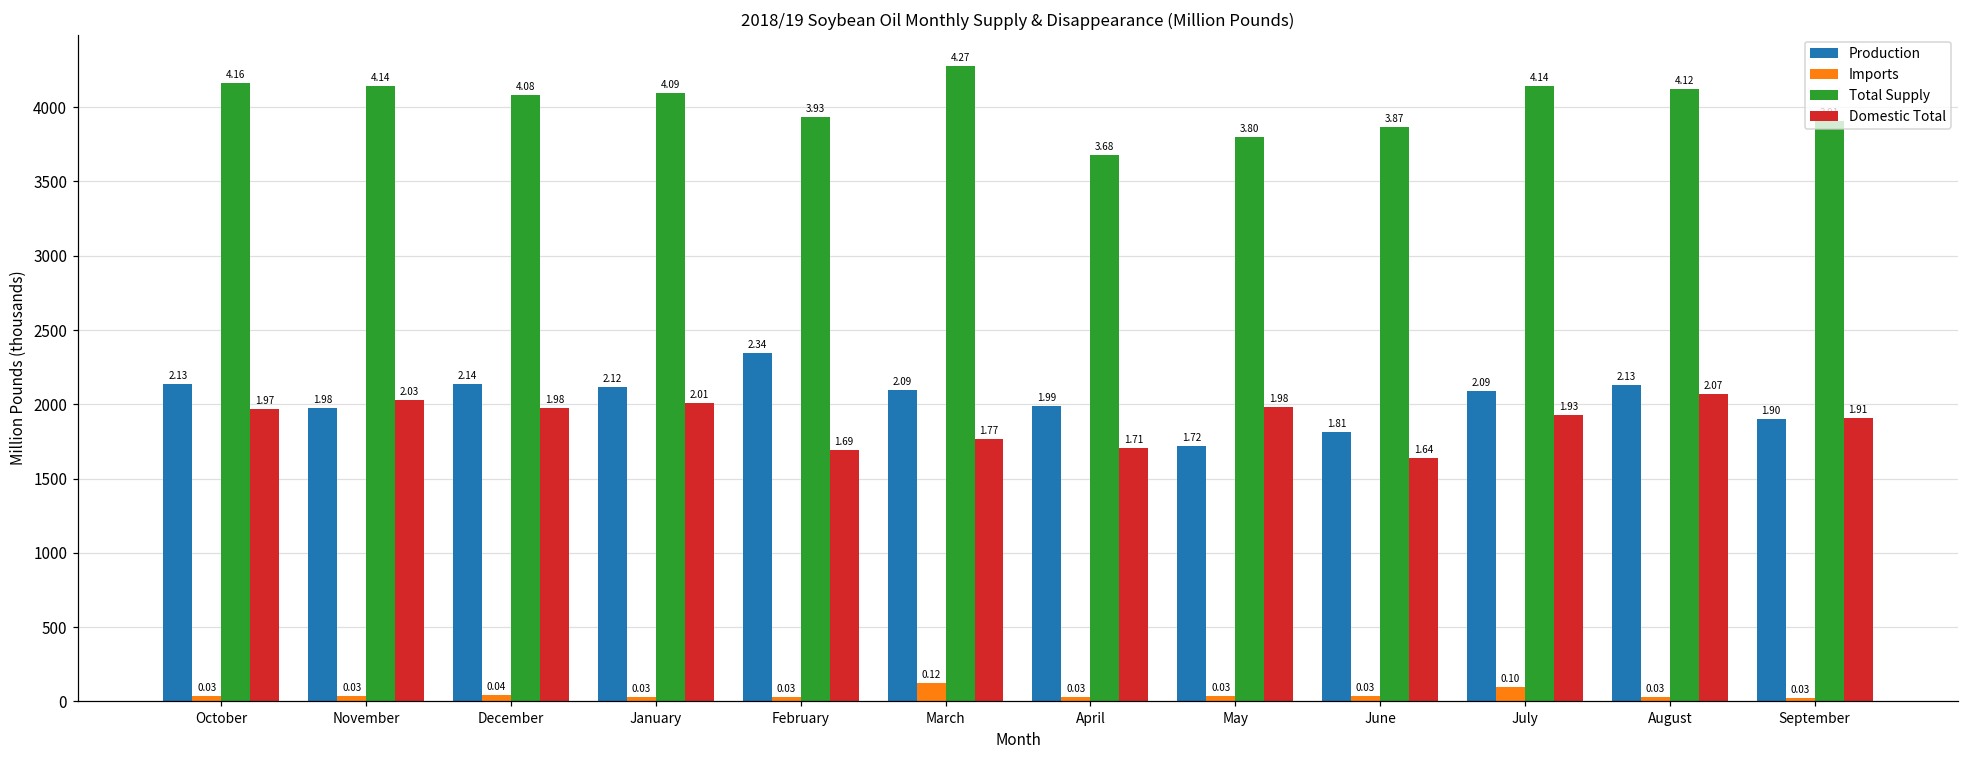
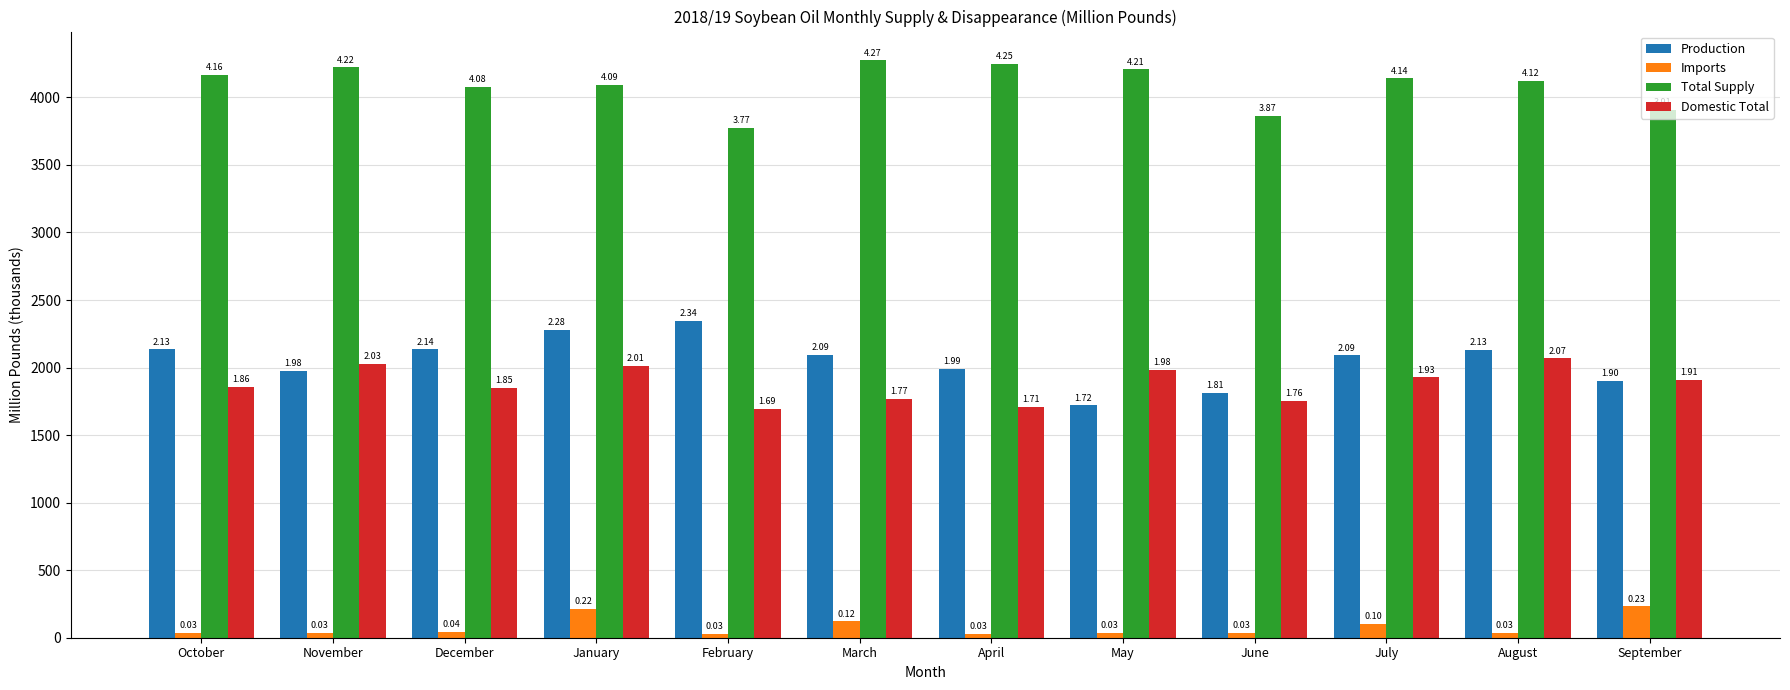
  {
    "Production": {
-     "January": 2.12
+     "January": 2.28
    },
    "Imports": {
-     "January": 0.03,
-     "September": 0.03
+     "January": 0.22,
+     "September": 0.23
    },
    "Total Supply": {
-     "November": 4.14,
-     "February": 3.93,
-     "April": 3.68,
-     "May": 3.80
+     "November": 4.22,
+     "February": 3.77,
+     "April": 4.25,
+     "May": 4.21
    },
    "Domestic Total": {
-     "October": 1.97,
-     "December": 1.98,
-     "June": 1.64
+     "October": 1.86,
+     "December": 1.85,
+     "June": 1.76
    }
  }
